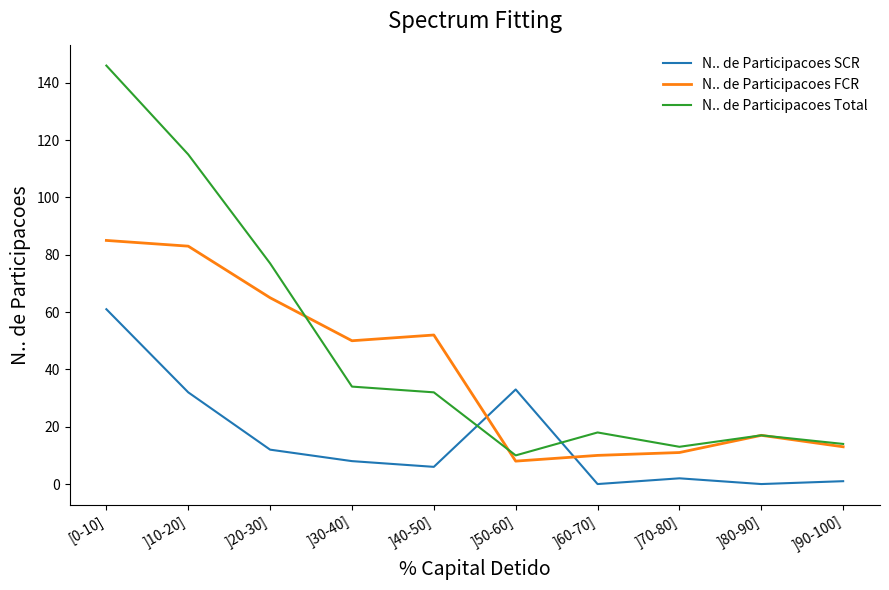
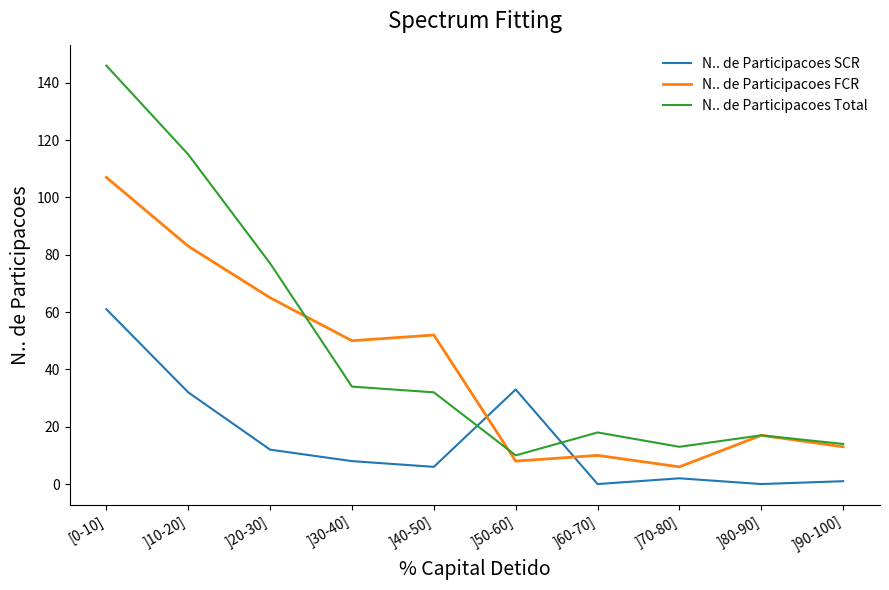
  {
    "N.. de Participacoes SCR": {
      "[0-10]": 61,
      "]10-20]": 32,
      "]20-30]": 12,
      "]30-40]": 8,
      "]40-50]": 6,
      "]50-60]": 33,
      "]60-70]": 0,
      "]70-80]": 2,
      "]80-90]": 0,
      "]90-100]": 1
    },
    "N.. de Participacoes FCR": {
-     "[0-10]": 85,
+     "[0-10]": 107,
      "]10-20]": 83,
      "]20-30]": 65,
      "]30-40]": 50,
      "]40-50]": 52,
      "]50-60]": 8,
      "]60-70]": 10,
-     "]70-80]": 11,
+     "]70-80]": 6,
      "]90-100]": 13
    },
    "N.. de Participacoes Total": {
      "[0-10]": 146,
      "]10-20]": 115,
      "]20-30]": 77,
      "]30-40]": 34,
      "]40-50]": 32,
      "]50-60]": 10,
      "]60-70]": 18,
      "]70-80]": 13,
      "]90-100]": 14
    }
  }
